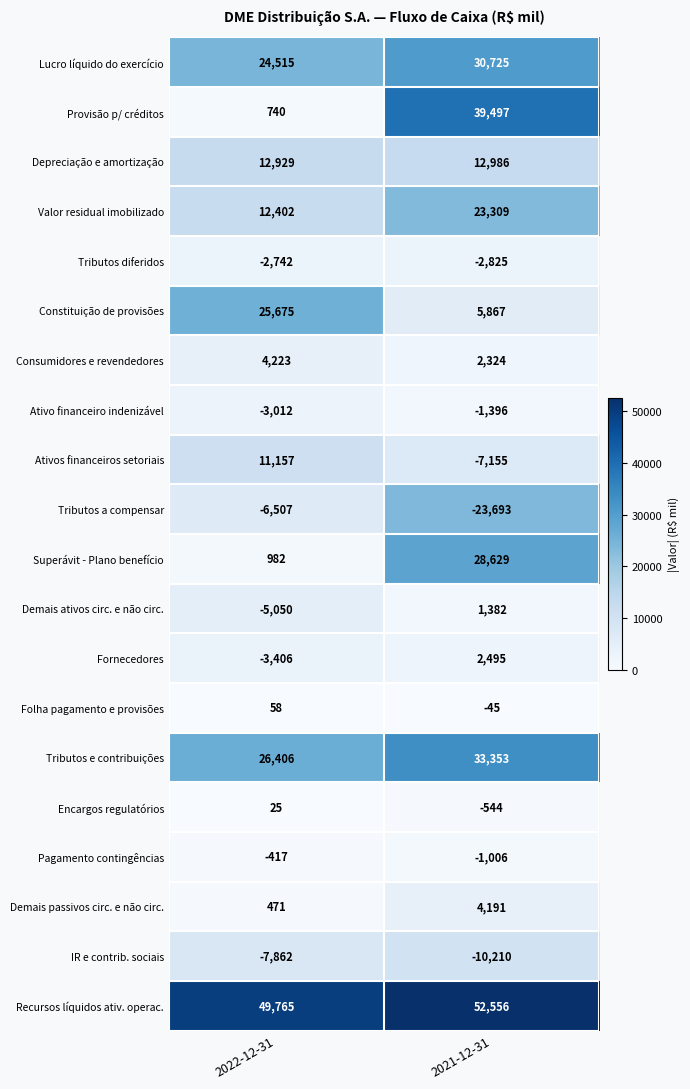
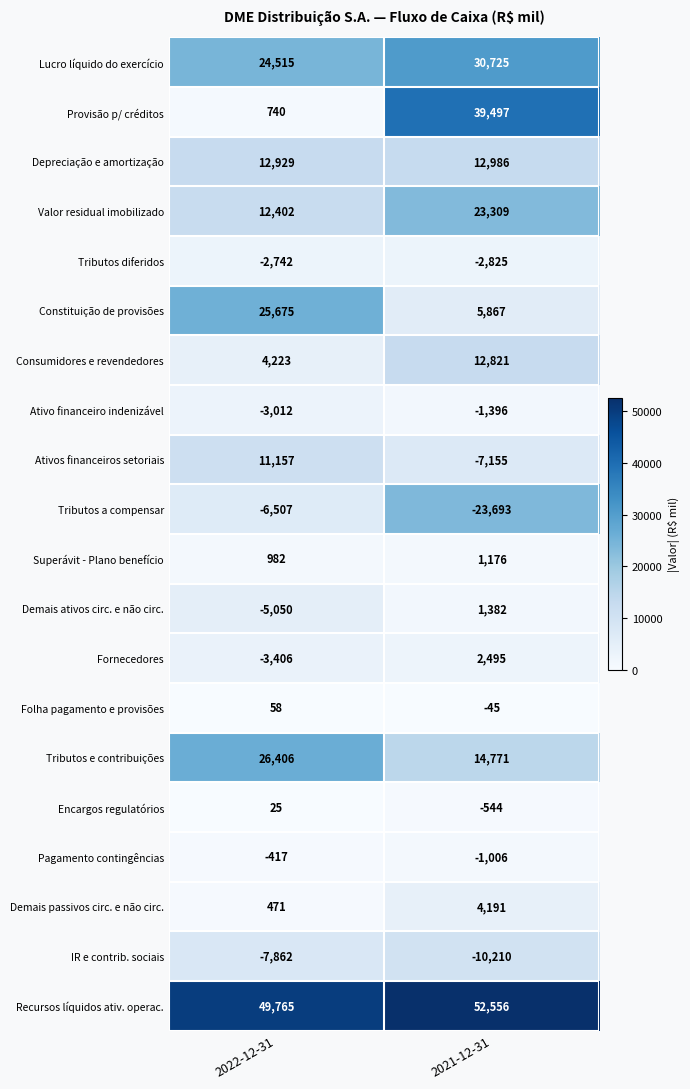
  {
    "Lucro líquido do exercício": {
      "2022-12-31": "24,515",
      "2021-12-31": "30,725"
    },
    "Provisão p/ créditos": {
      "2022-12-31": "740",
      "2021-12-31": "39,497"
    },
    "Depreciação e amortização": {
      "2022-12-31": "12,929",
      "2021-12-31": "12,986"
    },
    "Valor residual imobilizado": {
      "2022-12-31": "12,402",
      "2021-12-31": "23,309"
    },
    "Tributos diferidos": {
      "2022-12-31": "-2,742",
      "2021-12-31": "-2,825"
    },
    "Constituição de provisões": {
      "2022-12-31": "25,675",
      "2021-12-31": "5,867"
    },
    "Consumidores e revendedores": {
      "2022-12-31": "4,223",
-     "2021-12-31": "2,324"
+     "2021-12-31": "12,821"
    },
    "Ativo financeiro indenizável": {
      "2022-12-31": "-3,012",
      "2021-12-31": "-1,396"
    },
    "Ativos financeiros setoriais": {
      "2022-12-31": "11,157",
      "2021-12-31": "-7,155"
    },
    "Tributos a compensar": {
      "2022-12-31": "-6,507",
      "2021-12-31": "-23,693"
    },
    "Superávit - Plano benefício": {
      "2022-12-31": "982",
-     "2021-12-31": "28,629"
+     "2021-12-31": "1,176"
    },
    "Demais ativos circ. e não circ.": {
      "2022-12-31": "-5,050",
      "2021-12-31": "1,382"
    },
    "Fornecedores": {
      "2022-12-31": "-3,406",
      "2021-12-31": "2,495"
    },
    "Folha pagamento e provisões": {
      "2022-12-31": "58",
      "2021-12-31": "-45"
    },
    "Tributos e contribuições": {
      "2022-12-31": "26,406",
-     "2021-12-31": "33,353"
+     "2021-12-31": "14,771"
    },
    "Encargos regulatórios": {
      "2022-12-31": "25",
      "2021-12-31": "-544"
    },
    "Pagamento contingências": {
      "2022-12-31": "-417",
      "2021-12-31": "-1,006"
    },
    "Demais passivos circ. e não circ.": {
      "2022-12-31": "471",
      "2021-12-31": "4,191"
    },
    "IR e contrib. sociais": {
      "2022-12-31": "-7,862",
      "2021-12-31": "-10,210"
    },
    "Recursos líquidos ativ. operac.": {
      "2022-12-31": "49,765",
      "2021-12-31": "52,556"
    }
  }
